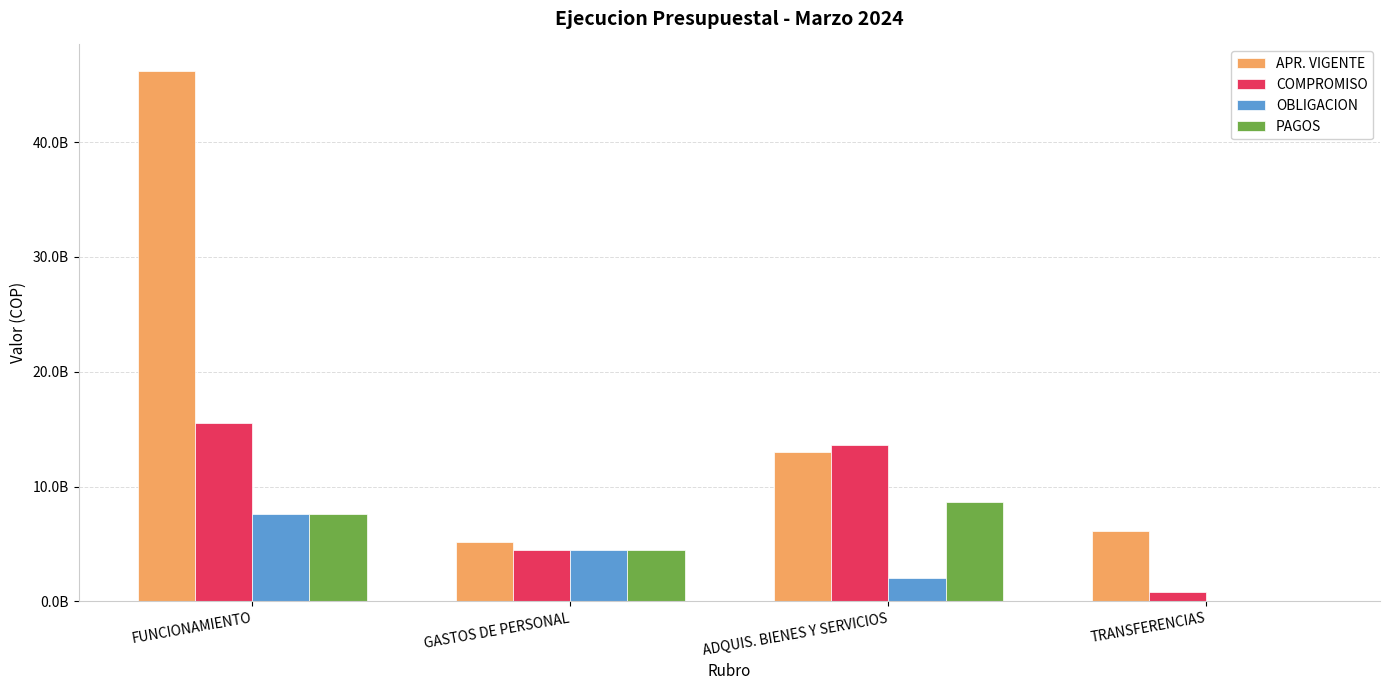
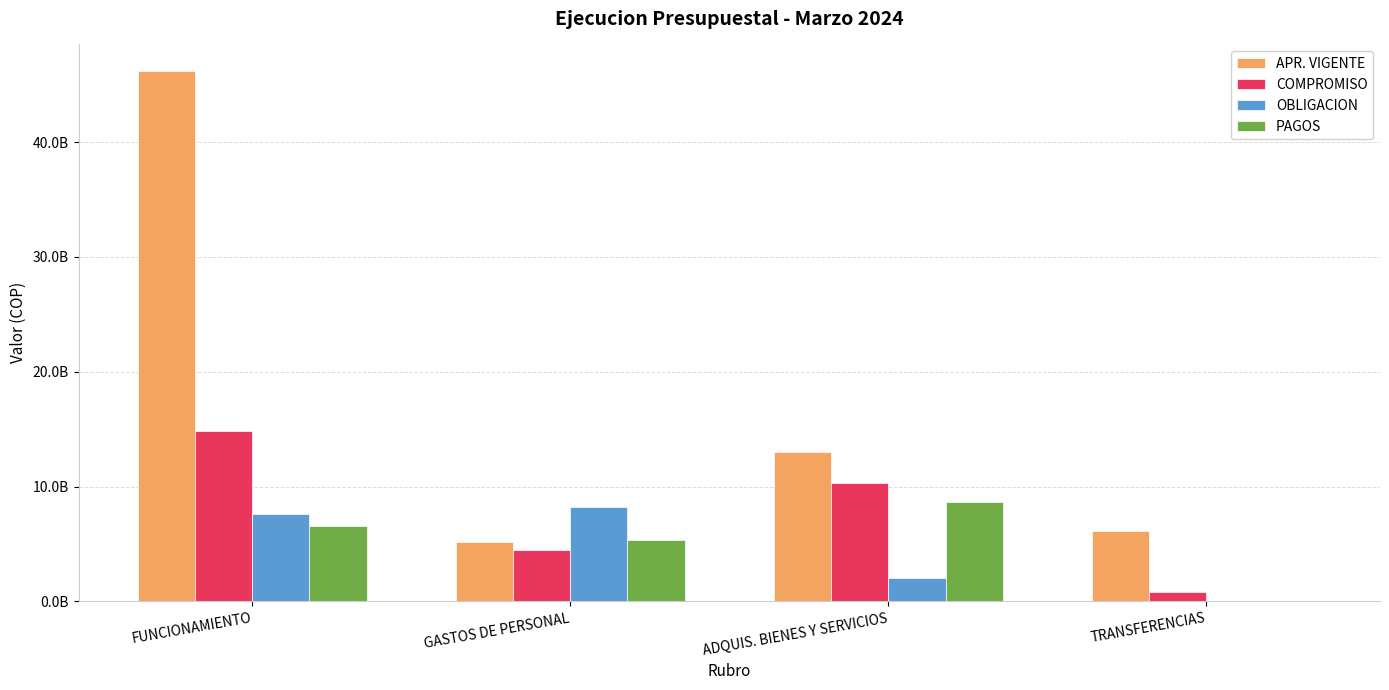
  {
    "APR. VIGENTE": {
      "FUNCIONAMIENTO": 46200000000,
      "GASTOS DE PERSONAL": 5200000000,
      "ADQUIS. BIENES Y SERVICIOS": 13000000000,
      "TRANSFERENCIAS": 6100000000
    },
    "COMPROMISO": {
-     "FUNCIONAMIENTO": 15600000000,
+     "FUNCIONAMIENTO": 14900000000,
      "GASTOS DE PERSONAL": 4500000000,
-     "ADQUIS. BIENES Y SERVICIOS": 13600000000,
+     "ADQUIS. BIENES Y SERVICIOS": 10300000000,
      "TRANSFERENCIAS": 800000000
    },
    "OBLIGACION": {
      "FUNCIONAMIENTO": 7600000000,
-     "GASTOS DE PERSONAL": 4500000000,
+     "GASTOS DE PERSONAL": 8200000000,
      "ADQUIS. BIENES Y SERVICIOS": 2000000000
    },
    "PAGOS": {
-     "FUNCIONAMIENTO": 7600000000,
-     "GASTOS DE PERSONAL": 4500000000,
+     "FUNCIONAMIENTO": 6500000000,
+     "GASTOS DE PERSONAL": 5300000000,
      "ADQUIS. BIENES Y SERVICIOS": 8700000000
    }
  }
